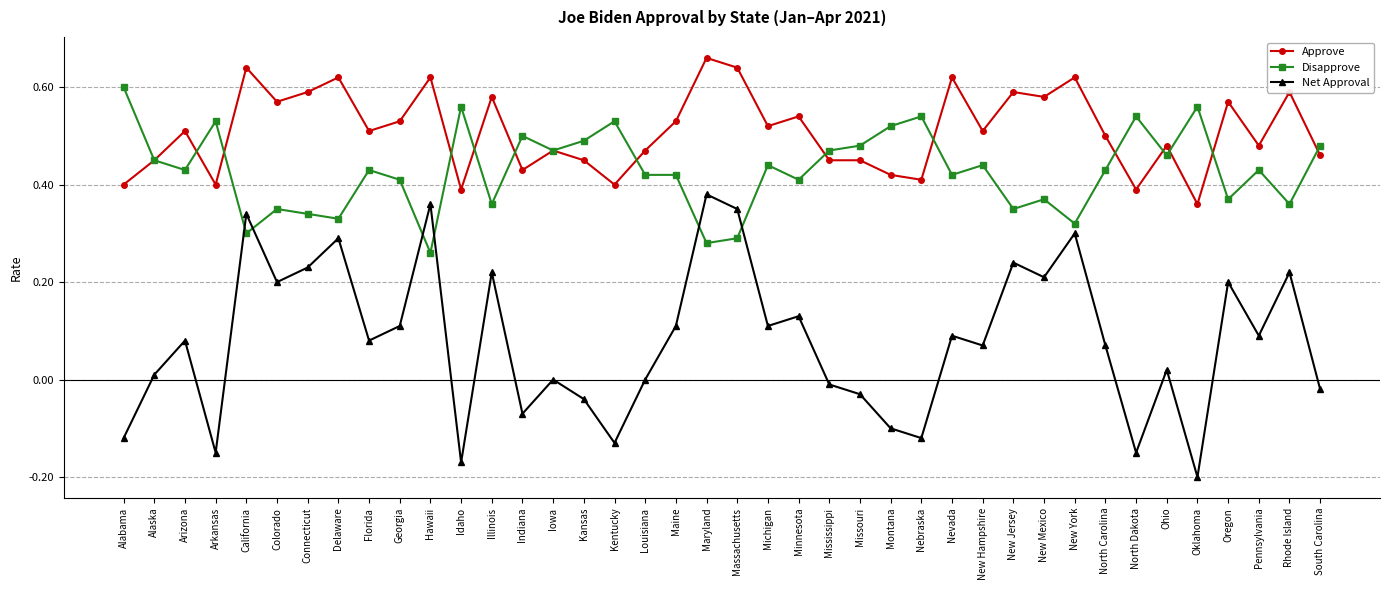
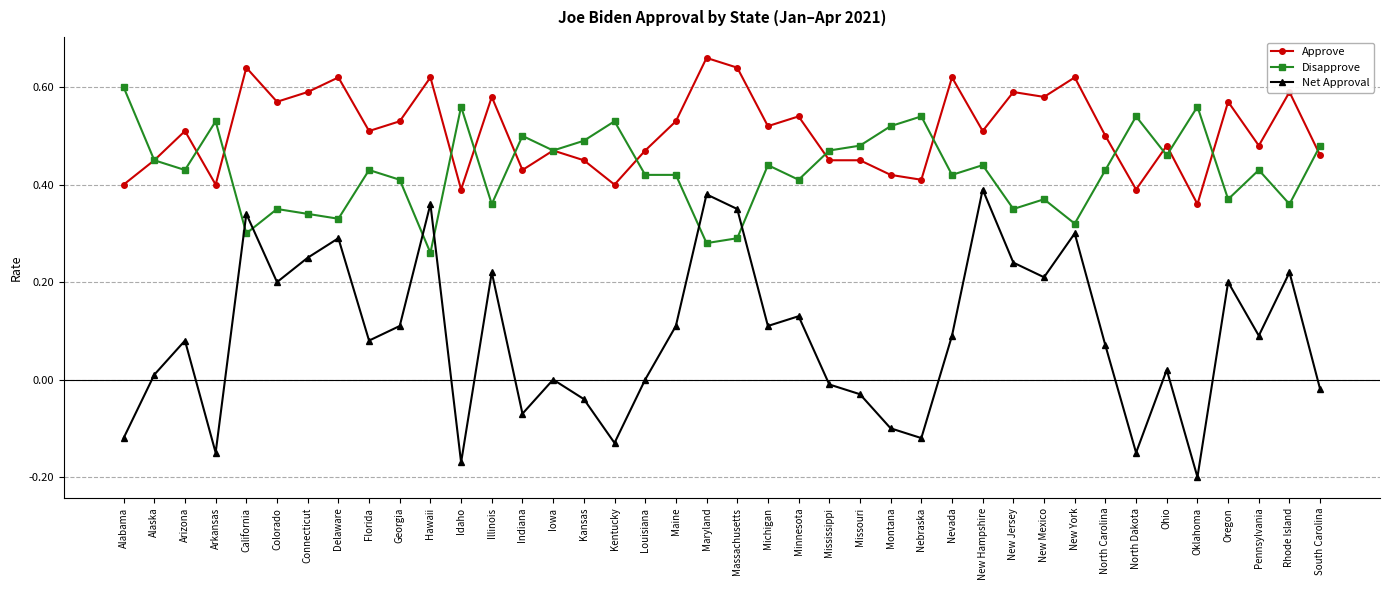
  {
    "Approve": {
      "Alabama": 0.40,
      "Arizona": 0.51,
      "Arkansas": 0.40,
      "California": 0.64,
      "Colorado": 0.57,
      "Connecticut": 0.59,
      "Delaware": 0.62,
      "Florida": 0.51,
      "Georgia": 0.53,
      "Hawaii": 0.62,
      "Idaho": 0.39,
      "Illinois": 0.58,
      "Indiana": 0.43,
      "Kansas": 0.45,
      "Kentucky": 0.40,
      "Louisiana": 0.47,
      "Maine": 0.53,
      "Maryland": 0.66,
      "Massachusetts": 0.64,
      "Michigan": 0.52,
      "Minnesota": 0.54,
      "Mississippi": 0.45,
      "Missouri": 0.45,
      "Montana": 0.42,
      "Nebraska": 0.41,
      "Nevada": 0.62,
      "New Hampshire": 0.51,
      "New Jersey": 0.59,
      "New Mexico": 0.58,
      "New York": 0.62,
      "North Carolina": 0.50,
      "North Dakota": 0.39,
      "Ohio": 0.48,
      "Oklahoma": 0.36,
      "Oregon": 0.57,
      "Pennsylvania": 0.48,
      "South Carolina": 0.46
    },
    "Disapprove": {
      "Alabama": 0.60,
      "Arizona": 0.43,
      "Arkansas": 0.53,
      "California": 0.30,
      "Colorado": 0.35,
      "Connecticut": 0.34,
      "Delaware": 0.33,
      "Florida": 0.43,
      "Georgia": 0.41,
      "Hawaii": 0.26,
      "Idaho": 0.56,
      "Illinois": 0.36,
      "Indiana": 0.50,
      "Kansas": 0.49,
      "Kentucky": 0.53,
      "Louisiana": 0.42,
      "Maine": 0.42,
      "Maryland": 0.28,
      "Massachusetts": 0.29,
      "Michigan": 0.44,
      "Minnesota": 0.41,
      "Mississippi": 0.47,
      "Missouri": 0.48,
      "Montana": 0.52,
      "Nebraska": 0.54,
      "Nevada": 0.42,
      "New Hampshire": 0.44,
      "New Jersey": 0.35,
      "New Mexico": 0.37,
      "New York": 0.32,
      "North Carolina": 0.43,
      "North Dakota": 0.54,
      "Ohio": 0.46,
      "Oklahoma": 0.56,
      "Oregon": 0.37,
      "Pennsylvania": 0.43,
      "Rhode Island": 0.36,
      "South Carolina": 0.48
    },
    "Net Approval": {
      "Alabama": -0.12,
      "Alaska": 0.01,
      "Arizona": 0.08,
      "Arkansas": -0.15,
      "California": 0.34,
      "Colorado": 0.20,
-     "Connecticut": 0.23,
+     "Connecticut": 0.25,
      "Delaware": 0.29,
      "Florida": 0.08,
      "Georgia": 0.11,
      "Hawaii": 0.36,
      "Idaho": -0.17,
      "Illinois": 0.22,
      "Indiana": -0.07,
      "Iowa": 0.00,
      "Kansas": -0.04,
      "Kentucky": -0.13,
      "Louisiana": 0.00,
      "Maine": 0.11,
      "Maryland": 0.38,
      "Massachusetts": 0.35,
      "Michigan": 0.11,
      "Minnesota": 0.13,
      "Mississippi": -0.01,
      "Missouri": -0.03,
      "Montana": -0.10,
      "Nebraska": -0.12,
      "Nevada": 0.09,
-     "New Hampshire": 0.07,
+     "New Hampshire": 0.39,
      "New Jersey": 0.24,
      "New Mexico": 0.21,
      "New York": 0.30,
      "North Carolina": 0.07,
      "North Dakota": -0.15,
      "Ohio": 0.02,
      "Oklahoma": -0.20,
      "Oregon": 0.20,
      "Pennsylvania": 0.09,
      "Rhode Island": 0.22,
      "South Carolina": -0.02
    }
  }
